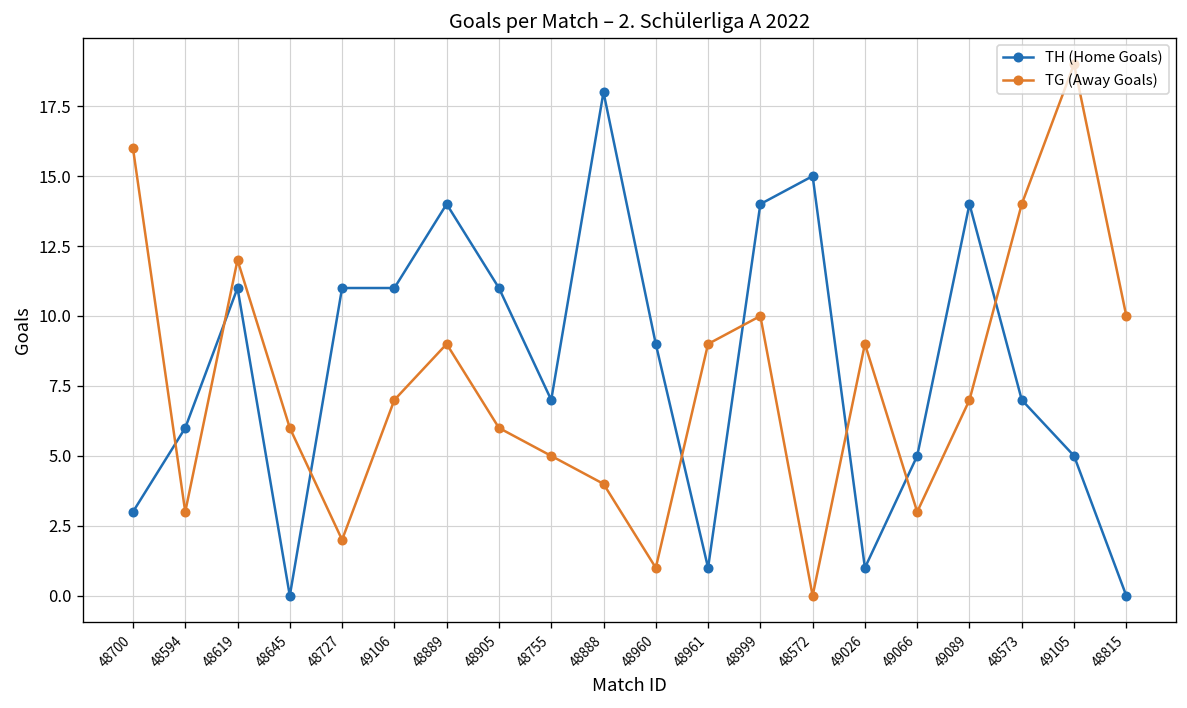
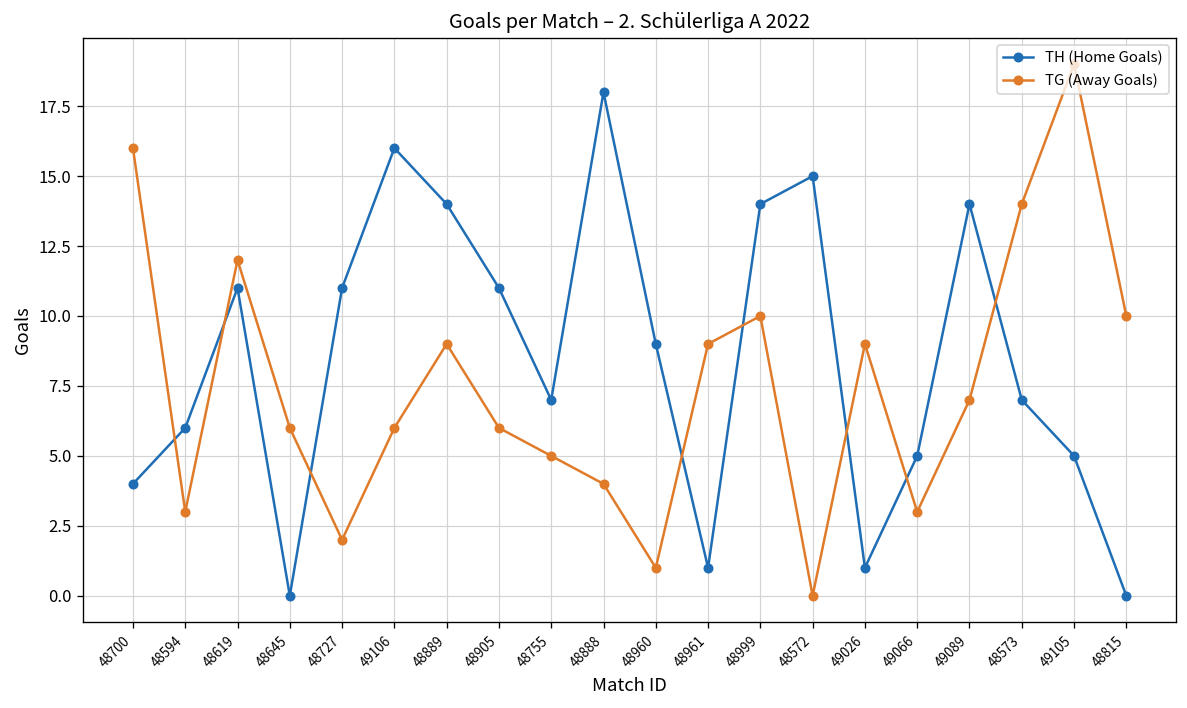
  {
    "TH (Home Goals)": {
-     "48700": 3,
+     "48700": 4,
      "48594": 6,
      "48619": 11,
      "48645": 0,
      "48727": 11,
-     "49106": 11,
+     "49106": 16,
      "48889": 14,
      "48905": 11,
      "48755": 7,
      "48888": 18,
      "48960": 9,
      "48961": 1,
      "48999": 14,
      "48572": 15,
      "49026": 1,
      "49066": 5,
      "49089": 14,
      "48573": 7,
      "49105": 5,
      "48815": 0
    },
    "TG (Away Goals)": {
      "48700": 16,
      "48594": 3,
      "48619": 12,
      "48645": 6,
      "48727": 2,
-     "49106": 7,
+     "49106": 6,
      "48889": 9,
      "48905": 6,
      "48755": 5,
      "48888": 4,
      "48960": 1,
      "48961": 9,
      "48999": 10,
      "48572": 0,
      "49026": 9,
      "49066": 3,
      "49089": 7,
      "48573": 14,
      "48815": 10
    }
  }
